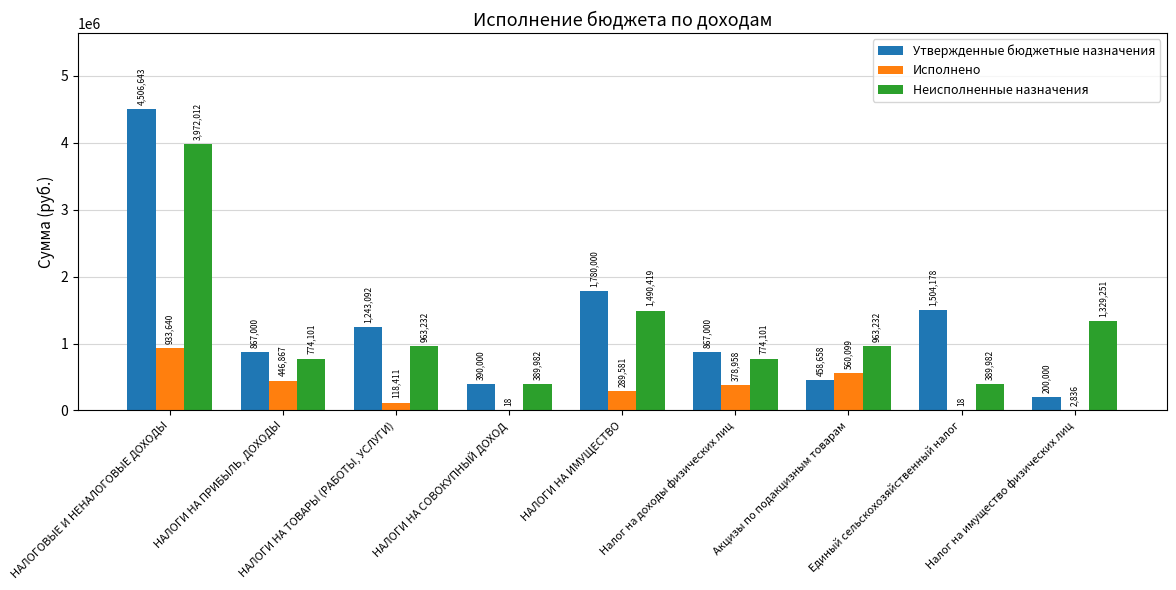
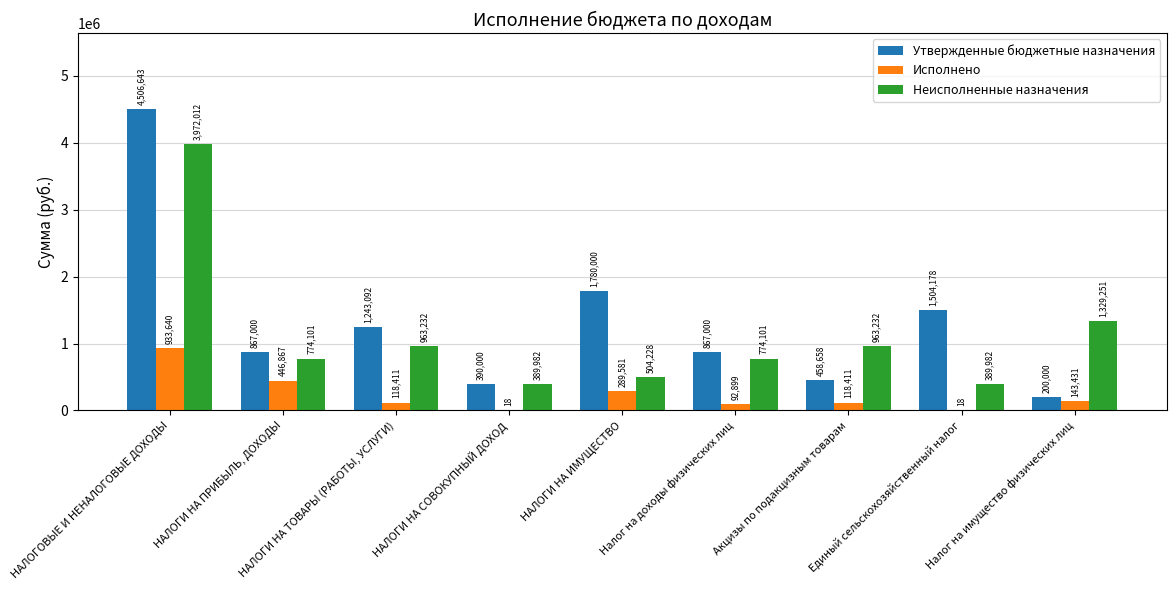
  {
    "Утвержденные бюджетные назначения": {
      "НАЛОГОВЫЕ И НЕНАЛОГОВЫЕ ДОХОДЫ": "4,506,643",
      "НАЛОГИ НА ПРИБЫЛЬ, ДОХОДЫ": "867,000",
      "НАЛОГИ НА ТОВАРЫ (РАБОТЫ, УСЛУГИ)": "1,243,092",
      "НАЛОГИ НА СОВОКУПНЫЙ ДОХОД": "390,000",
      "НАЛОГИ НА ИМУЩЕСТВО": "1,780,000",
      "Налог на доходы физических лиц": "867,000",
      "Акцизы по подакцизным товарам": "458,658",
      "Единый сельскохозяйственный налог": "1,504,178",
      "Налог на имущество физических лиц": "200,000"
    },
    "Исполнено": {
      "НАЛОГОВЫЕ И НЕНАЛОГОВЫЕ ДОХОДЫ": "933,640",
      "НАЛОГИ НА ПРИБЫЛЬ, ДОХОДЫ": "446,867",
      "НАЛОГИ НА ТОВАРЫ (РАБОТЫ, УСЛУГИ)": "118,411",
      "НАЛОГИ НА СОВОКУПНЫЙ ДОХОД": "18",
      "НАЛОГИ НА ИМУЩЕСТВО": "289,581",
-     "Налог на доходы физических лиц": "378,958",
-     "Акцизы по подакцизным товарам": "560,099",
+     "Налог на доходы физических лиц": "92,899",
+     "Акцизы по подакцизным товарам": "118,411",
      "Единый сельскохозяйственный налог": "18",
-     "Налог на имущество физических лиц": "2,836"
+     "Налог на имущество физических лиц": "143,431"
    },
    "Неисполненные назначения": {
      "НАЛОГОВЫЕ И НЕНАЛОГОВЫЕ ДОХОДЫ": "3,972,012",
      "НАЛОГИ НА ПРИБЫЛЬ, ДОХОДЫ": "774,101",
      "НАЛОГИ НА ТОВАРЫ (РАБОТЫ, УСЛУГИ)": "963,232",
      "НАЛОГИ НА СОВОКУПНЫЙ ДОХОД": "389,982",
-     "НАЛОГИ НА ИМУЩЕСТВО": "1,490,419",
+     "НАЛОГИ НА ИМУЩЕСТВО": "504,228",
      "Налог на доходы физических лиц": "774,101",
      "Акцизы по подакцизным товарам": "963,232",
      "Единый сельскохозяйственный налог": "389,982",
      "Налог на имущество физических лиц": "1,329,251"
    }
  }
